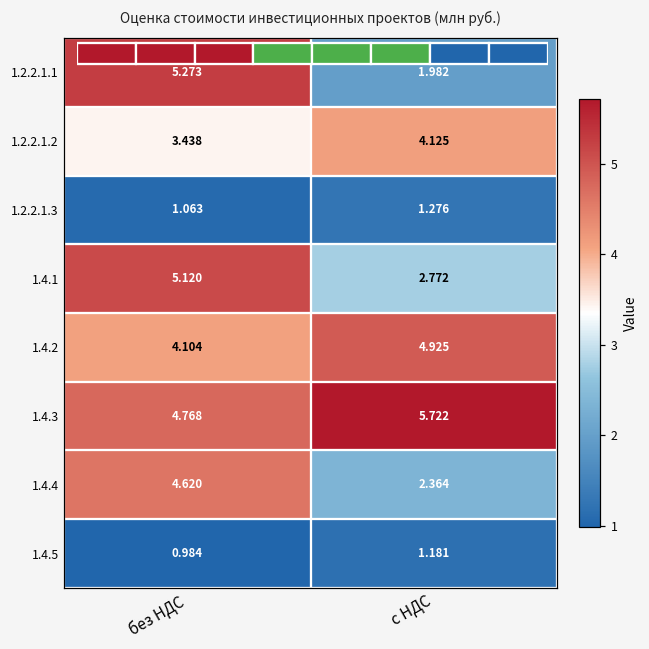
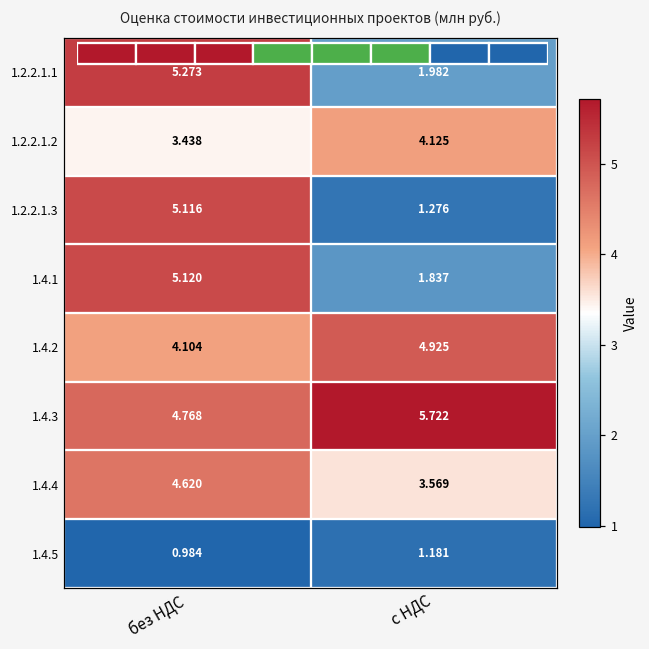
  {
    "Оценка стоимости инвестиционных проектов (млн руб.)": {
      "1.2.2.1.1": {
        "без НДС": 5.273,
        "с НДС": 1.982
      },
      "1.2.2.1.2": {
        "без НДС": 3.438,
        "с НДС": 4.125
      },
      "1.2.2.1.3": {
-       "без НДС": 1.063,
+       "без НДС": 5.116,
        "с НДС": 1.276
      },
      "1.4.1": {
        "без НДС": 5.120,
-       "с НДС": 2.772
+       "с НДС": 1.837
      },
      "1.4.2": {
        "без НДС": 4.104,
        "с НДС": 4.925
      },
      "1.4.3": {
        "без НДС": 4.768,
        "с НДС": 5.722
      },
      "1.4.4": {
        "без НДС": 4.620,
-       "с НДС": 2.364
+       "с НДС": 3.569
      },
      "1.4.5": {
        "без НДС": 0.984,
        "с НДС": 1.181
      }
    }
  }
